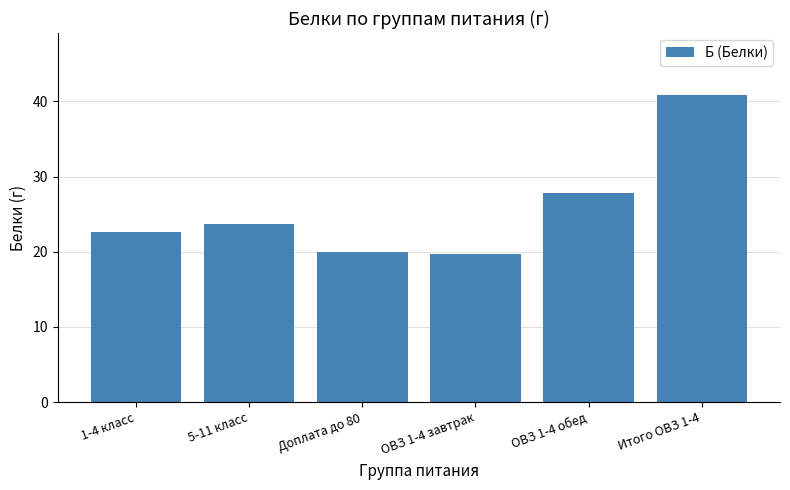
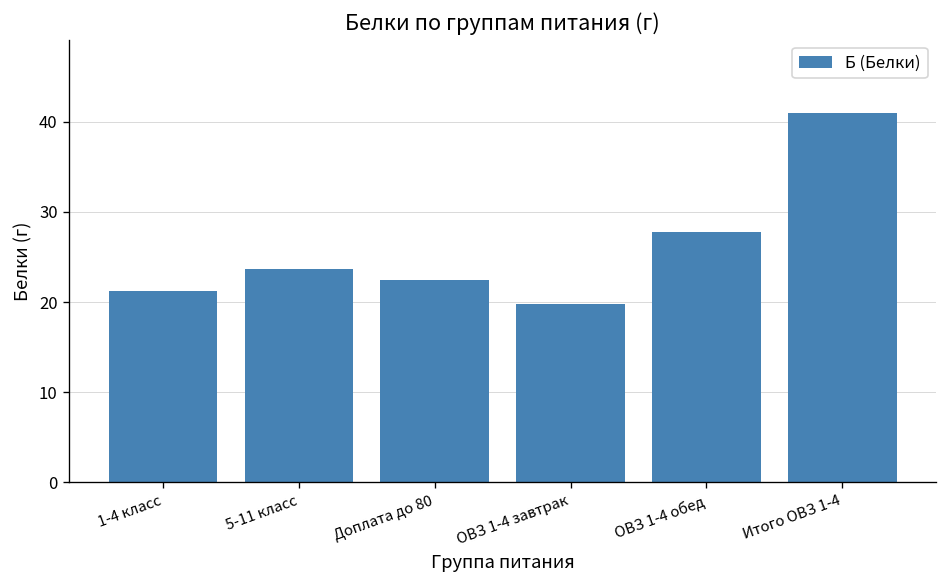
  {
-   "1-4 класс": 23,
+   "1-4 класс": 21,
    "5-11 класс": 24,
-   "Доплата до 80": 20,
+   "Доплата до 80": 22,
    "ОВЗ 1-4 завтрак": 20,
    "ОВЗ 1-4 обед": 28,
    "Итого ОВЗ 1-4": 41
  }
